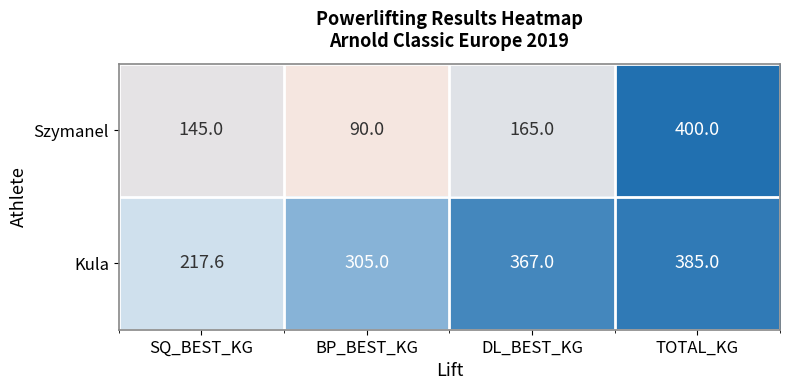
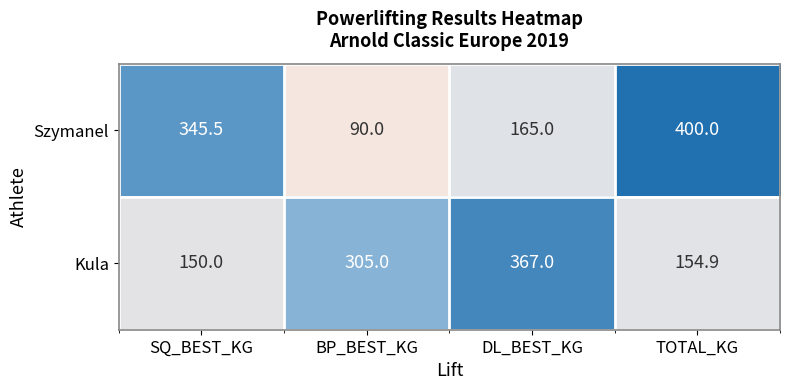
  {
    "Szymanel": {
-     "SQ_BEST_KG": 145.0,
+     "SQ_BEST_KG": 345.5,
      "BP_BEST_KG": 90.0,
      "DL_BEST_KG": 165.0,
      "TOTAL_KG": 400.0
    },
    "Kula": {
-     "SQ_BEST_KG": 217.6,
+     "SQ_BEST_KG": 150.0,
      "BP_BEST_KG": 305.0,
      "DL_BEST_KG": 367.0,
-     "TOTAL_KG": 385.0
+     "TOTAL_KG": 154.9
    }
  }
